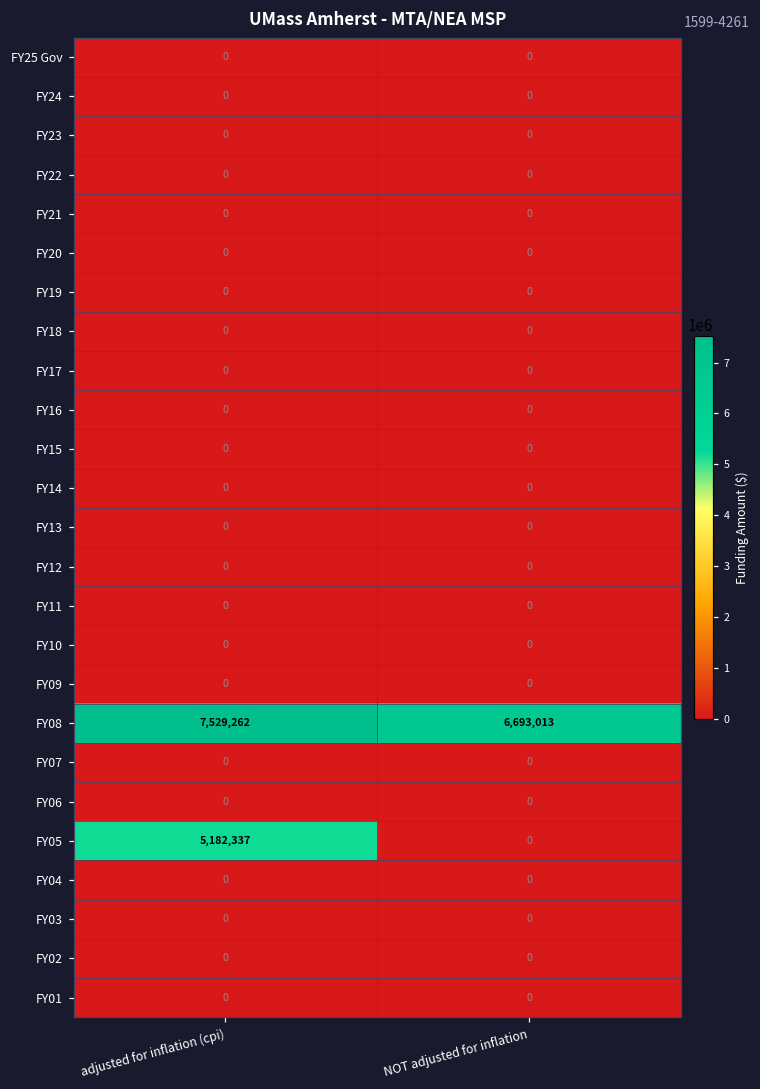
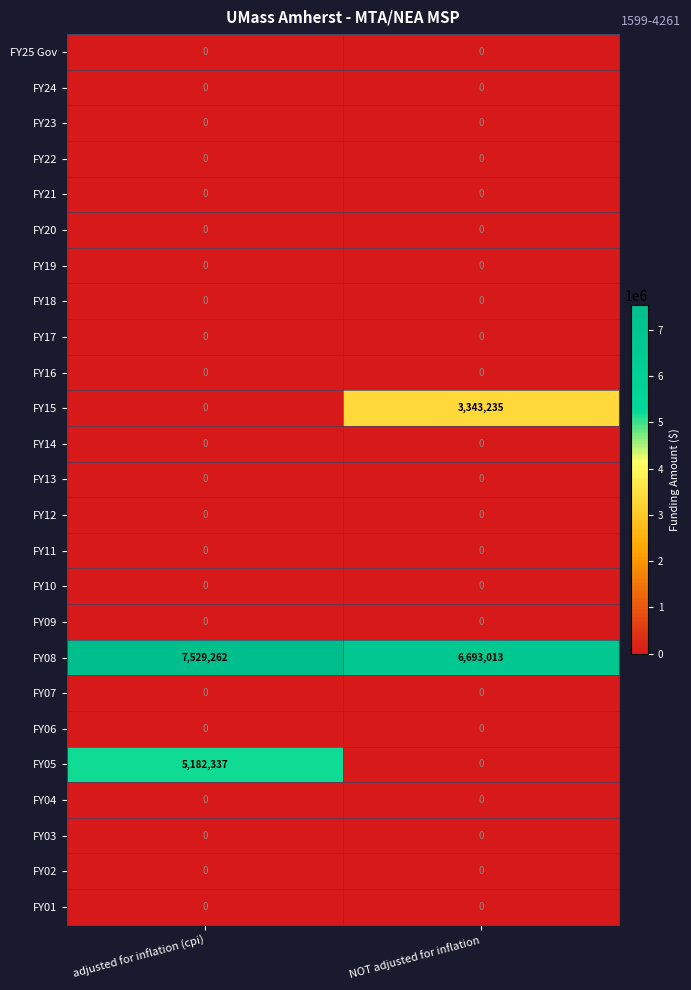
  {
    "FY25 Gov": {
      "adjusted for inflation (cpi)": "0",
      "NOT adjusted for inflation": "0"
    },
    "FY24": {
      "adjusted for inflation (cpi)": "0",
      "NOT adjusted for inflation": "0"
    },
    "FY23": {
      "adjusted for inflation (cpi)": "0",
      "NOT adjusted for inflation": "0"
    },
    "FY22": {
      "adjusted for inflation (cpi)": "0",
      "NOT adjusted for inflation": "0"
    },
    "FY21": {
      "adjusted for inflation (cpi)": "0",
      "NOT adjusted for inflation": "0"
    },
    "FY20": {
      "adjusted for inflation (cpi)": "0",
      "NOT adjusted for inflation": "0"
    },
    "FY19": {
      "adjusted for inflation (cpi)": "0",
      "NOT adjusted for inflation": "0"
    },
    "FY18": {
      "adjusted for inflation (cpi)": "0",
      "NOT adjusted for inflation": "0"
    },
    "FY17": {
      "adjusted for inflation (cpi)": "0",
      "NOT adjusted for inflation": "0"
    },
    "FY16": {
      "adjusted for inflation (cpi)": "0",
      "NOT adjusted for inflation": "0"
    },
    "FY15": {
      "adjusted for inflation (cpi)": "0",
-     "NOT adjusted for inflation": "0"
+     "NOT adjusted for inflation": "3,343,235"
    },
    "FY14": {
      "adjusted for inflation (cpi)": "0",
      "NOT adjusted for inflation": "0"
    },
    "FY13": {
      "adjusted for inflation (cpi)": "0",
      "NOT adjusted for inflation": "0"
    },
    "FY12": {
      "adjusted for inflation (cpi)": "0",
      "NOT adjusted for inflation": "0"
    },
    "FY11": {
      "adjusted for inflation (cpi)": "0",
      "NOT adjusted for inflation": "0"
    },
    "FY10": {
      "adjusted for inflation (cpi)": "0",
      "NOT adjusted for inflation": "0"
    },
    "FY09": {
      "adjusted for inflation (cpi)": "0",
      "NOT adjusted for inflation": "0"
    },
    "FY08": {
      "adjusted for inflation (cpi)": "7,529,262",
      "NOT adjusted for inflation": "6,693,013"
    },
    "FY07": {
      "adjusted for inflation (cpi)": "0",
      "NOT adjusted for inflation": "0"
    },
    "FY06": {
      "adjusted for inflation (cpi)": "0",
      "NOT adjusted for inflation": "0"
    },
    "FY05": {
      "adjusted for inflation (cpi)": "5,182,337",
      "NOT adjusted for inflation": "0"
    },
    "FY04": {
      "adjusted for inflation (cpi)": "0",
      "NOT adjusted for inflation": "0"
    },
    "FY03": {
      "adjusted for inflation (cpi)": "0",
      "NOT adjusted for inflation": "0"
    },
    "FY02": {
      "adjusted for inflation (cpi)": "0",
      "NOT adjusted for inflation": "0"
    },
    "FY01": {
      "adjusted for inflation (cpi)": "0",
      "NOT adjusted for inflation": "0"
    }
  }
